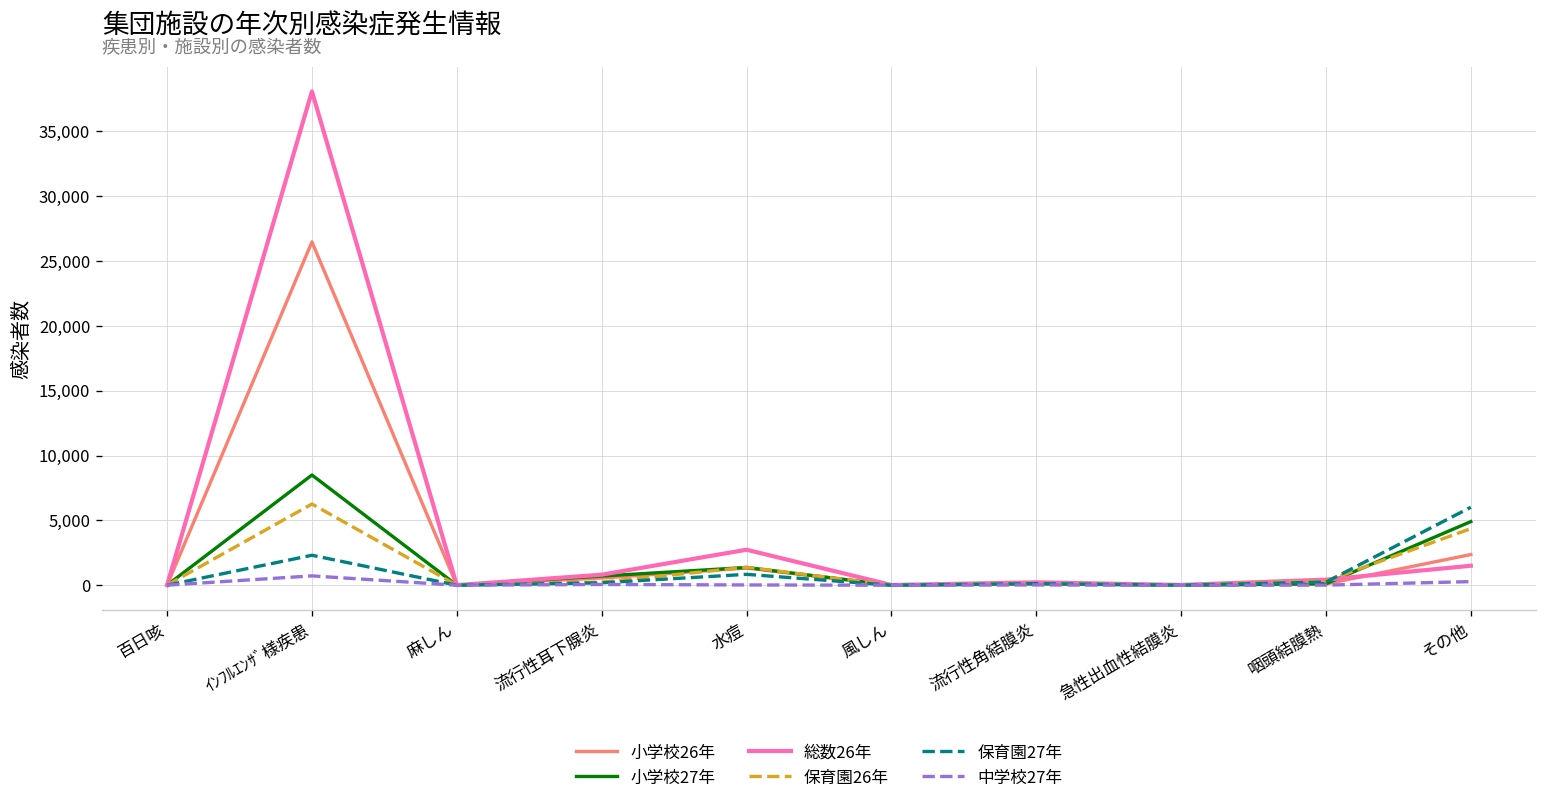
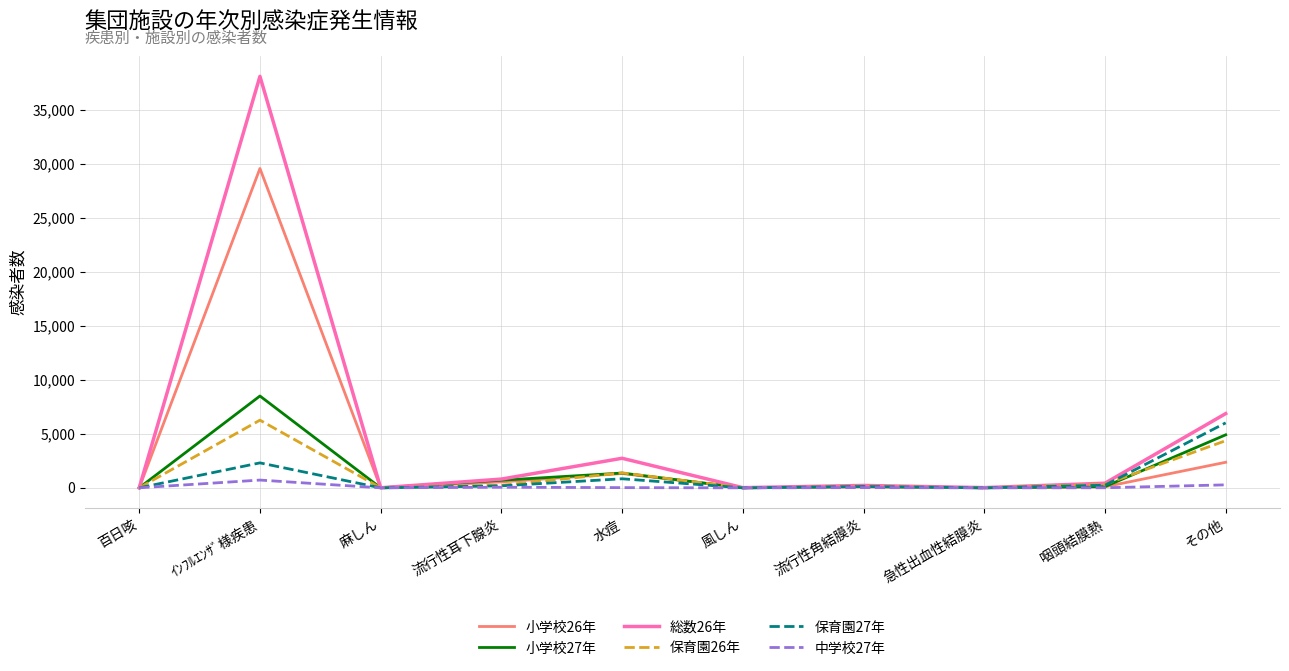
  {
    "小学校26年": {
-     "ｲﾝﾌﾙｴﾝｻﾞ様疾患": "26,500",
+     "ｲﾝﾌﾙｴﾝｻﾞ様疾患": "29,600",
      "その他": "2,400"
    },
    "小学校27年": {
      "ｲﾝﾌﾙｴﾝｻﾞ様疾患": "8,500",
      "その他": "4,900"
    },
    "総数26年": {
      "ｲﾝﾌﾙｴﾝｻﾞ様疾患": "38,100",
      "水痘": "2,700",
-     "その他": "1,500"
+     "その他": "6,900"
    },
    "保育園26年": {
      "ｲﾝﾌﾙｴﾝｻﾞ様疾患": "6,300",
      "その他": "4,400"
    },
    "保育園27年": {
      "ｲﾝﾌﾙｴﾝｻﾞ様疾患": "2,300",
      "水痘": "800",
      "その他": "6,000"
    },
    "中学校27年": {
      "ｲﾝﾌﾙｴﾝｻﾞ様疾患": "700",
      "水痘": "0",
      "その他": "300"
    }
  }
